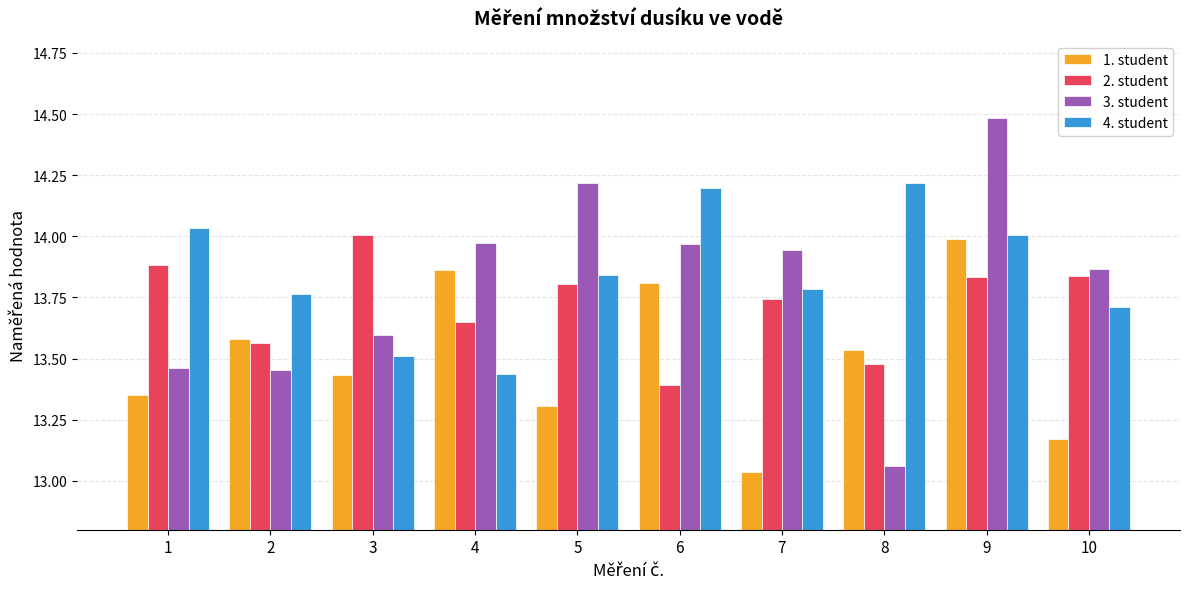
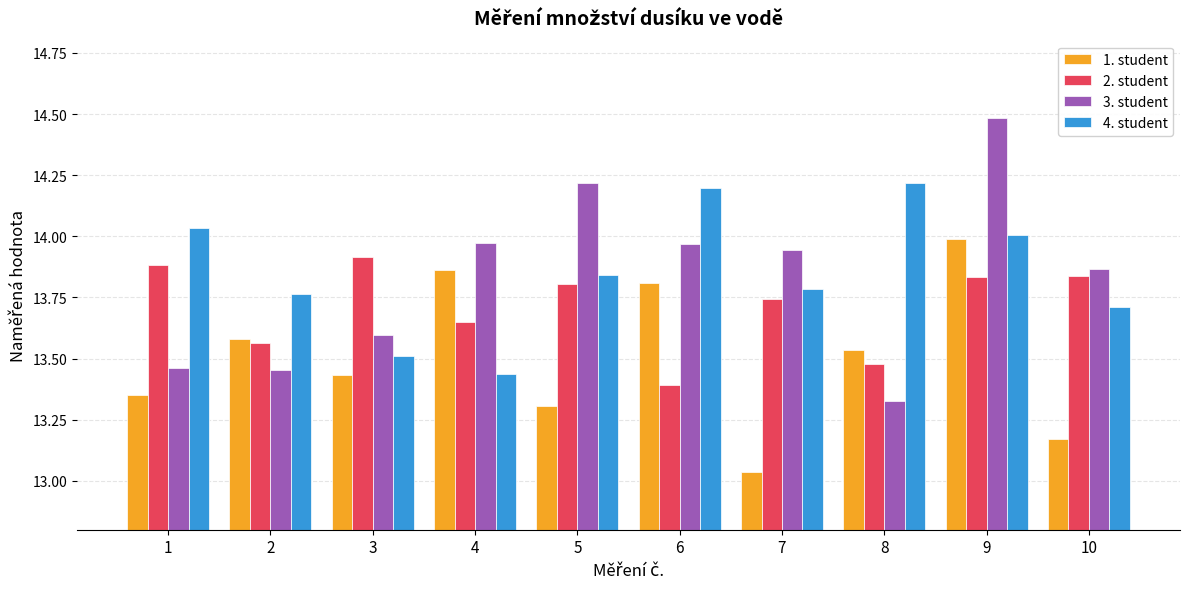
  {
    "1. student": {
      "1": 13.35,
      "2": 13.58,
      "3": 13.43,
      "4": 13.86,
      "5": 13.31,
      "6": 13.81,
      "7": 13.03,
      "8": 13.54,
      "9": 13.99,
      "10": 13.17
    },
    "2. student": {
      "1": 13.88,
      "2": 13.56,
-     "3": 14.01,
+     "3": 13.91,
      "4": 13.65,
      "5": 13.81,
      "6": 13.39,
      "7": 13.74,
      "8": 13.48,
      "9": 13.83,
      "10": 13.84
    },
    "3. student": {
      "1": 13.46,
      "2": 13.45,
      "3": 13.60,
      "4": 13.97,
      "5": 14.22,
      "6": 13.97,
      "7": 13.94,
-     "8": 13.06,
+     "8": 13.32,
      "9": 14.48,
      "10": 13.86
    },
    "4. student": {
      "1": 14.04,
      "2": 13.76,
      "3": 13.51,
      "4": 13.44,
      "5": 13.84,
      "6": 14.20,
      "7": 13.78,
      "8": 14.22,
      "9": 14.01,
      "10": 13.71
    }
  }
